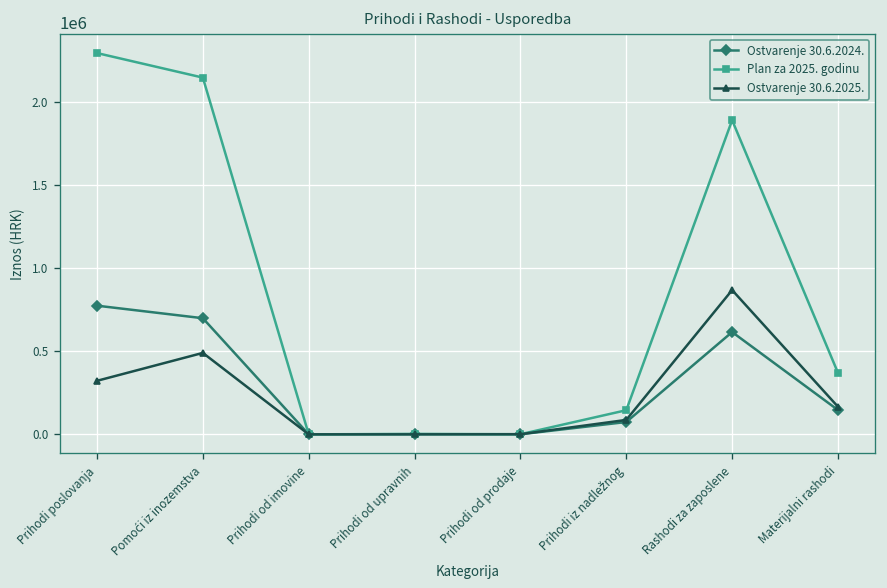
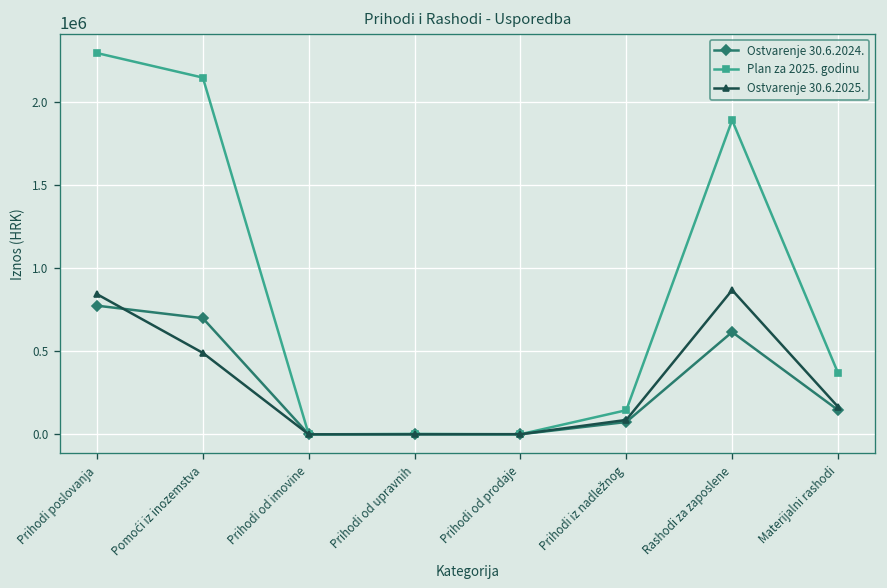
  {
    "Ostvarenje 30.6.2025.": {
-     "Prihodi poslovanja": 320000,
+     "Prihodi poslovanja": 840000,
      "Pomoći iz inozemstva": 490000,
      "Rashodi za zaposlene": 870000,
      "Materijalni rashodi": 170000
    }
  }
